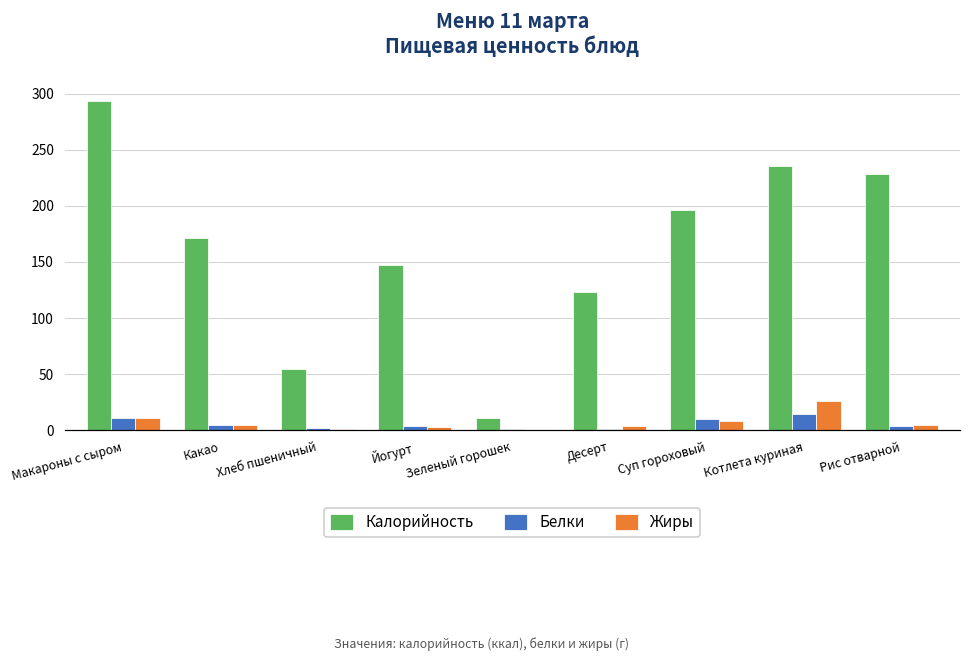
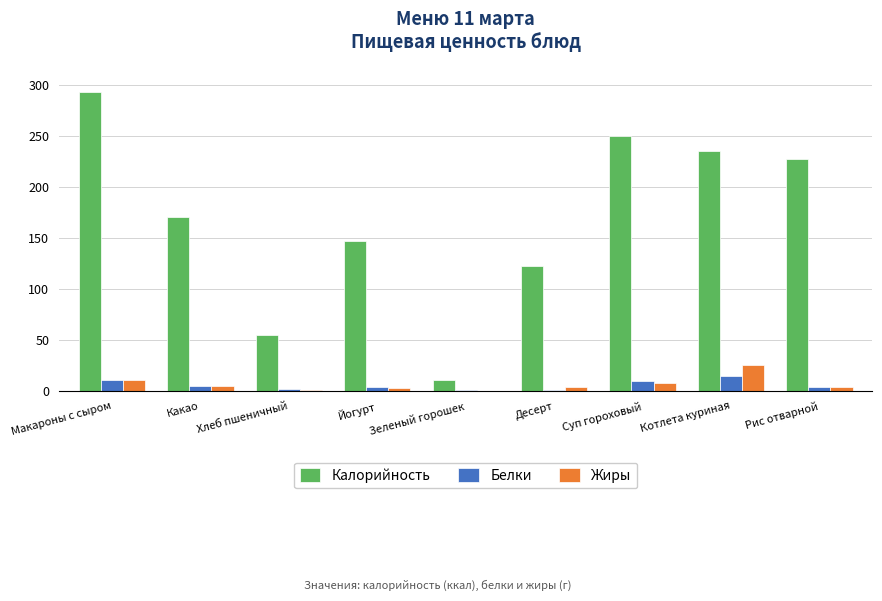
  {
    "Калорийность": {
      "Макароны с сыром": 293,
      "Какао": 171,
      "Хлеб пшеничный": 55,
      "Йогурт": 147,
      "Зеленый горошек": 11,
      "Десерт": 123,
-     "Суп гороховый": 196,
+     "Суп гороховый": 250,
      "Котлета куриная": 236,
      "Рис отварной": 228
    },
    "Белки": {
      "Макароны с сыром": 11,
      "Какао": 4,
      "Йогурт": 4,
      "Суп гороховый": 10,
      "Котлета куриная": 14,
      "Рис отварной": 4
    },
    "Жиры": {
      "Макароны с сыром": 10,
      "Какао": 5,
      "Йогурт": 3,
      "Зеленый горошек": 0,
      "Десерт": 4,
      "Суп гороховый": 8,
      "Котлета куриная": 26,
      "Рис отварной": 4
    }
  }
